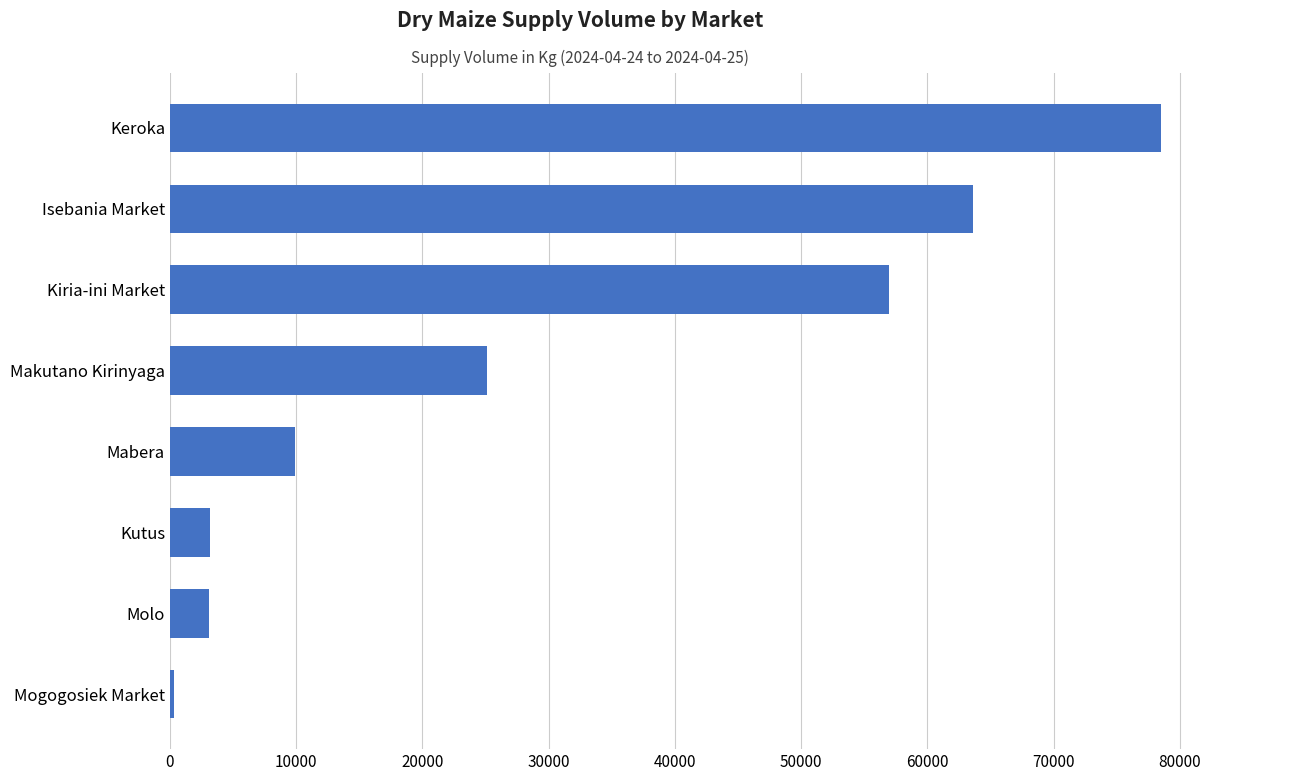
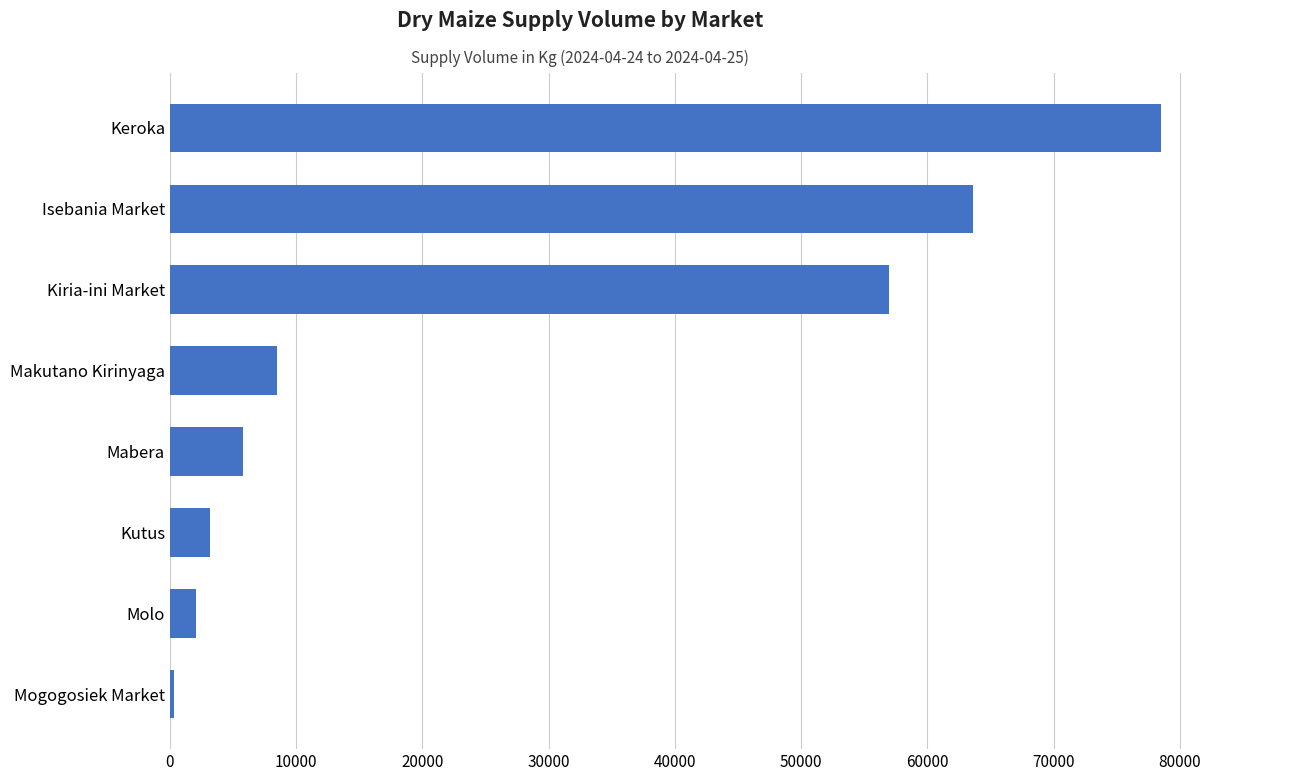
  {
    "Keroka": 78500,
    "Isebania Market": 63600,
    "Kiria-ini Market": 56900,
-   "Makutano Kirinyaga": 25100,
-   "Mabera": 9900,
+   "Makutano Kirinyaga": 8500,
+   "Mabera": 5800,
    "Kutus": 3200,
-   "Molo": 3100,
+   "Molo": 2100,
    "Mogogosiek Market": 400
  }
